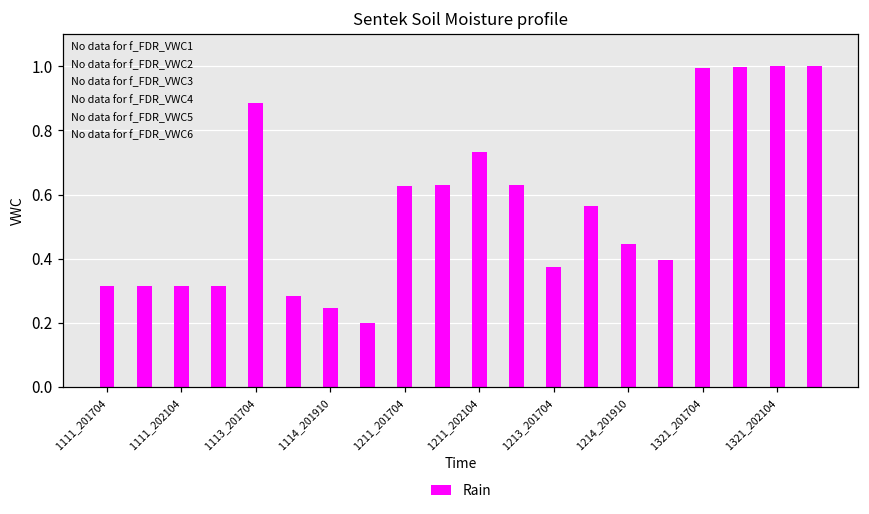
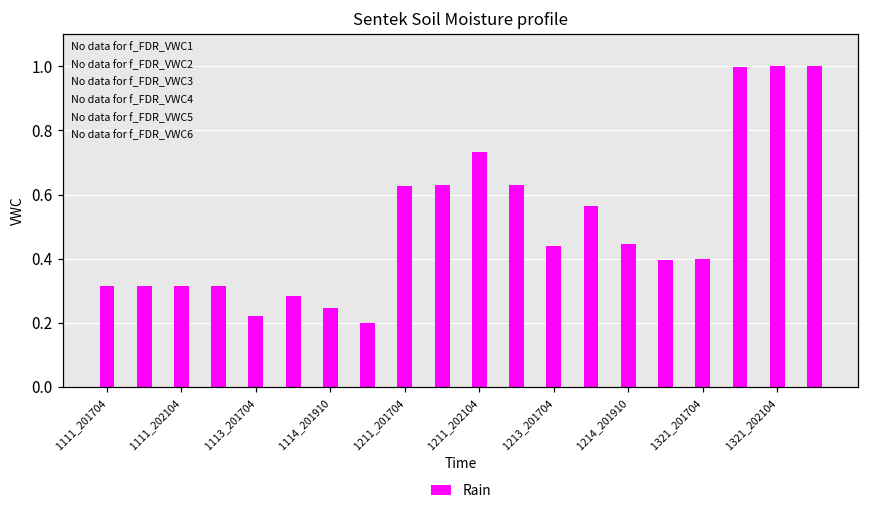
  {
    "1111_201704": 0.31,
    "1111_202104": 0.32,
-   "1113_201704": 0.89,
+   "1113_201704": 0.22,
    "1114_201910": 0.24,
    "1211_201704": 0.63,
    "1211_202104": 0.73,
-   "1213_201704": 0.37,
+   "1213_201704": 0.44,
    "1214_201910": 0.45,
-   "1321_201704": 0.99,
+   "1321_201704": 0.40,
    "1321_202104": 1.00
  }
